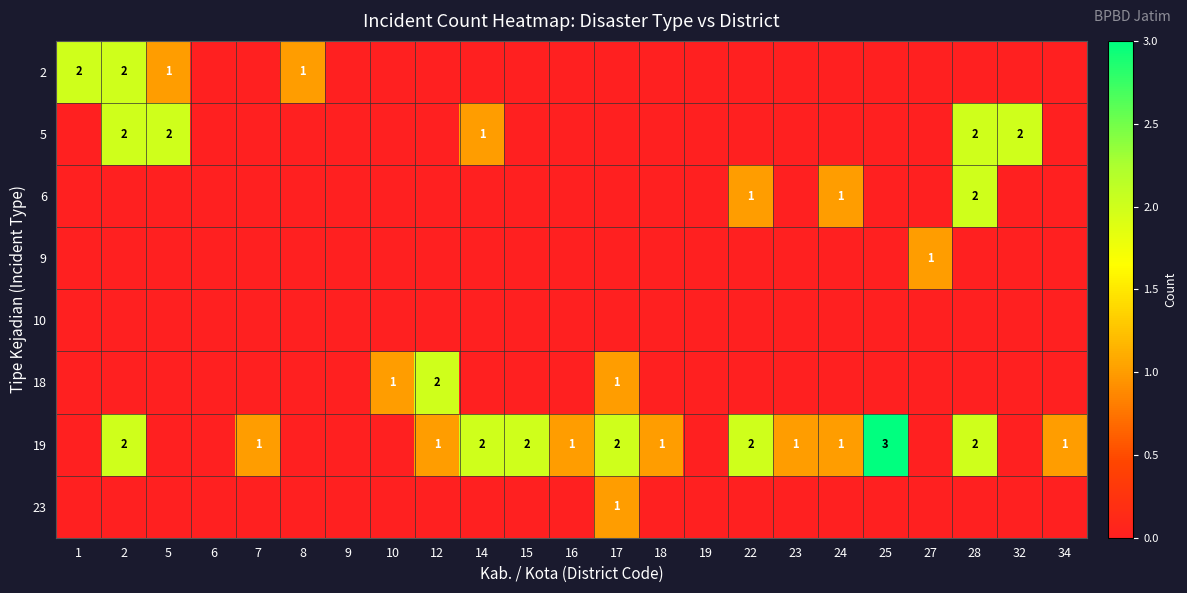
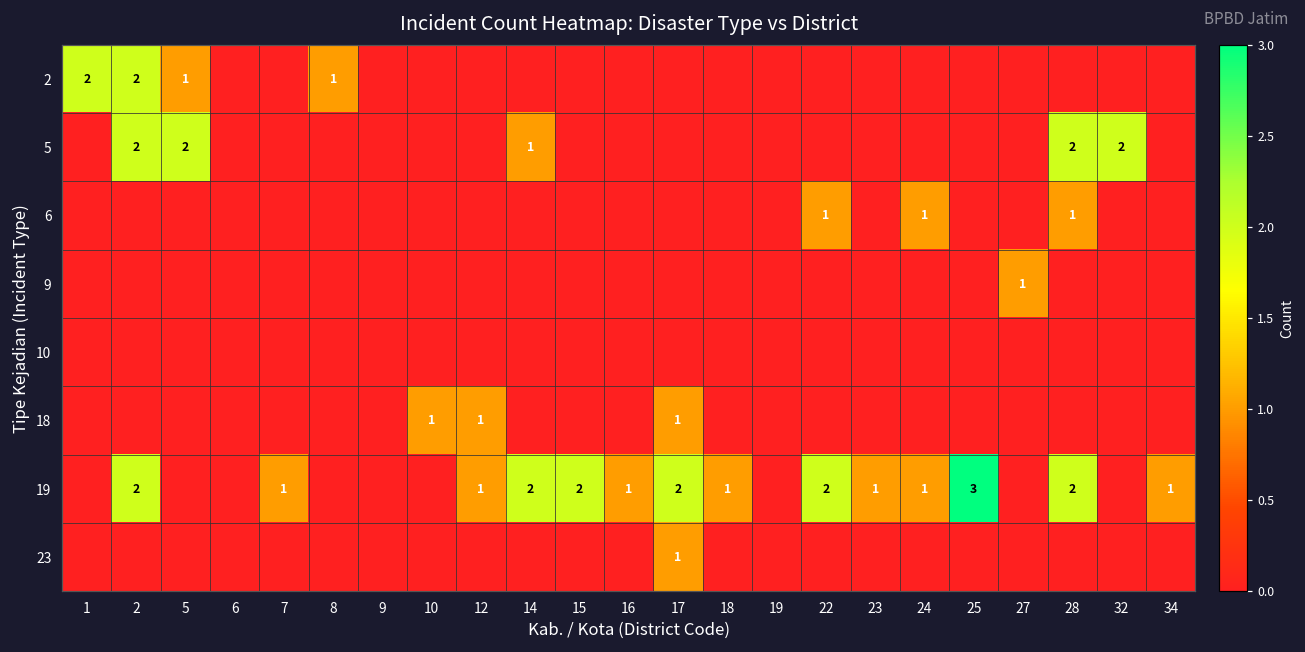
  {
    "2": {
      "1": 2,
      "2": 2,
      "5": 1,
      "8": 1
    },
    "5": {
      "2": 2,
      "5": 2,
      "14": 1,
      "28": 2,
      "32": 2
    },
    "6": {
      "22": 1,
      "24": 1,
-     "28": 2
+     "28": 1
    },
    "9": {
      "27": 1
    },
    "18": {
      "10": 1,
-     "12": 2,
+     "12": 1,
      "17": 1
    },
    "19": {
      "2": 2,
      "7": 1,
      "12": 1,
      "14": 2,
      "15": 2,
      "16": 1,
      "17": 2,
      "18": 1,
      "22": 2,
      "23": 1,
      "24": 1,
      "25": 3,
      "28": 2,
      "34": 1
    },
    "23": {
      "17": 1
    }
  }
